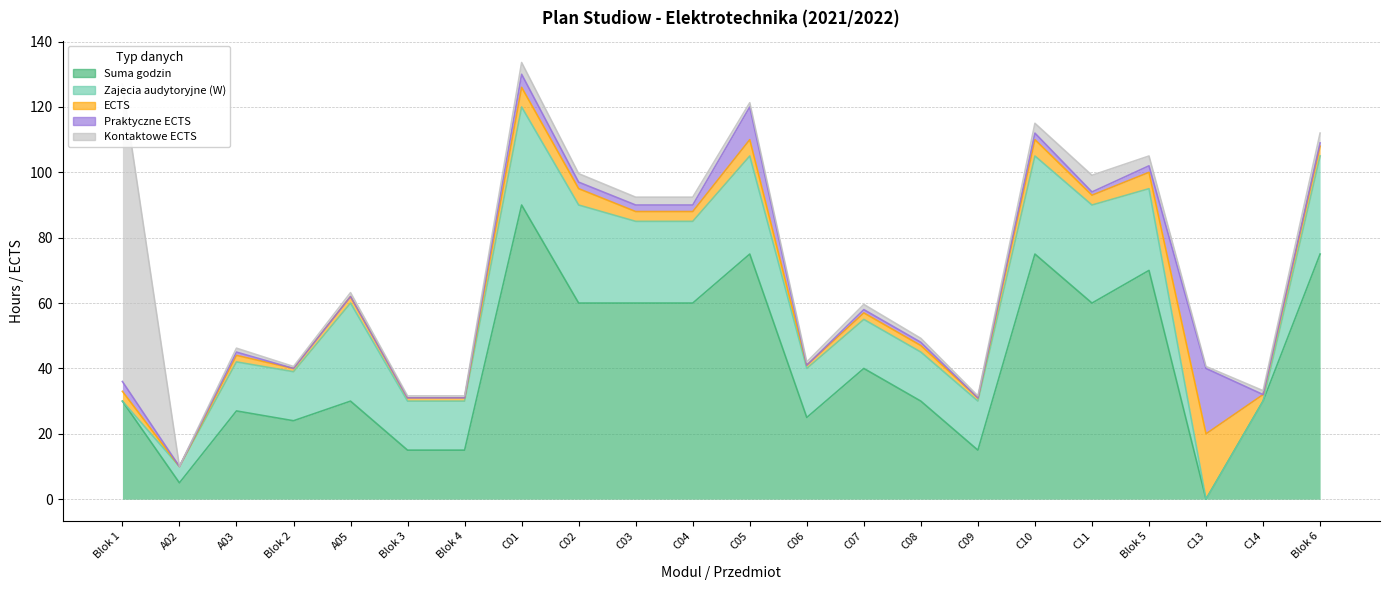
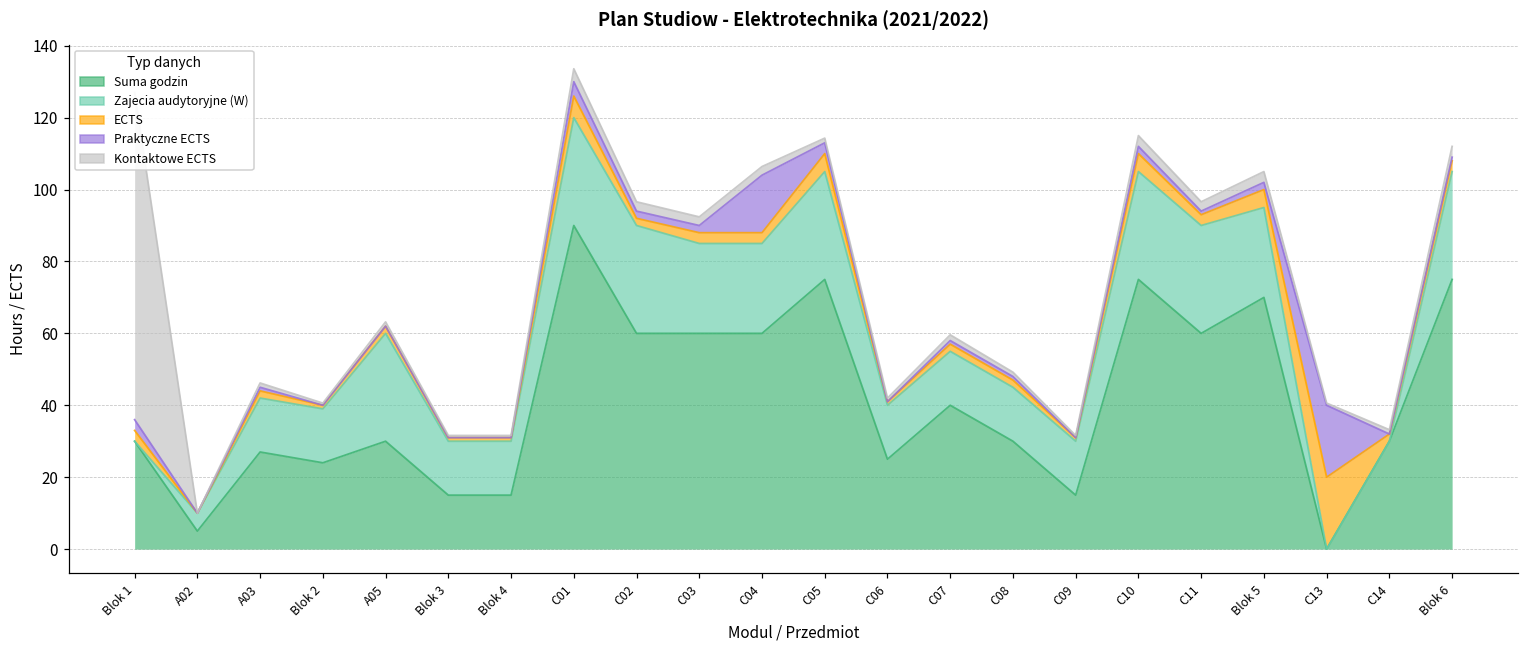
  {
    "Suma godzin": {
      "A02": 5,
      "A03": 27,
      "Blok 2": 24,
      "A05": 30,
      "Blok 3": 15,
      "Blok 4": 15,
      "C01": 90,
      "C02": 60,
      "C03": 60,
      "C04": 60,
      "C05": 75,
      "C06": 25,
      "C07": 40,
      "C08": 30,
      "C09": 15,
      "C10": 75,
      "C11": 60,
      "Blok 5": 70,
      "Blok 6": 75
    },
    "Zajecia audytoryjne (W)": {
      "A03": 15,
      "Blok 2": 15,
      "A05": 30,
      "Blok 3": 15,
      "Blok 4": 15,
      "C01": 30,
      "C02": 30,
      "C03": 25,
      "C04": 25,
      "C05": 30,
      "C06": 15,
      "C07": 15,
      "C08": 15,
      "C09": 15,
      "C10": 30,
      "C11": 30,
      "Blok 5": 25,
      "Blok 6": 30
    },
    "ECTS": {
      "Blok 1": 3,
      "A03": 2,
      "C01": 6,
-     "C02": 5,
+     "C02": 2,
      "C03": 3,
      "C04": 3,
      "C05": 5,
      "C07": 2,
      "C08": 2,
      "C10": 5,
      "C11": 3,
      "Blok 5": 5,
      "C13": 20,
      "Blok 6": 3
    },
    "Praktyczne ECTS": {
      "Blok 1": 3,
      "A03": 1,
      "C01": 4,
      "C02": 2,
      "C03": 2,
-     "C04": 2,
-     "C05": 10,
+     "C04": 16,
+     "C05": 3,
      "C07": 1,
      "C08": 1,
      "C10": 2,
      "C11": 1,
      "Blok 5": 2,
      "Blok 6": 1
    },
    "Kontaktowe ECTS": {
      "A03": 1,
      "A05": 1,
      "C01": 4,
      "C02": 3,
      "C03": 2,
      "C04": 2,
      "C05": 1,
      "C06": 1,
      "C07": 2,
      "C08": 1,
      "C10": 3,
-     "C11": 5,
+     "C11": 3,
      "Blok 5": 3,
      "C14": 1,
      "Blok 6": 3
    }
  }
